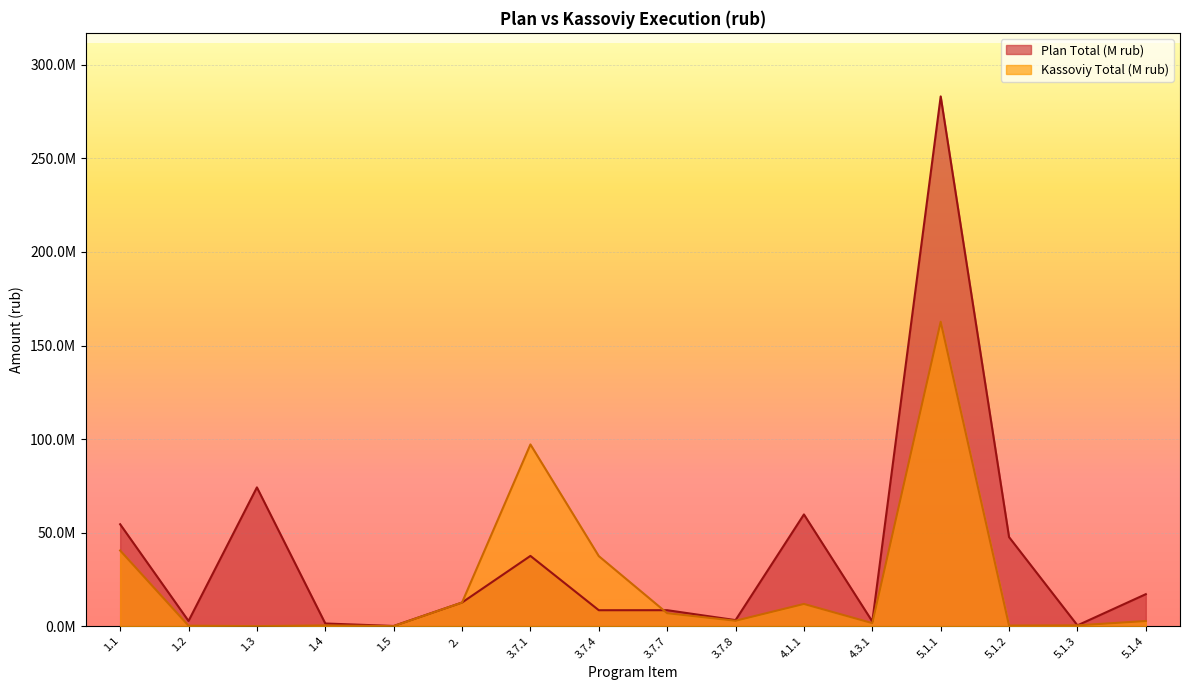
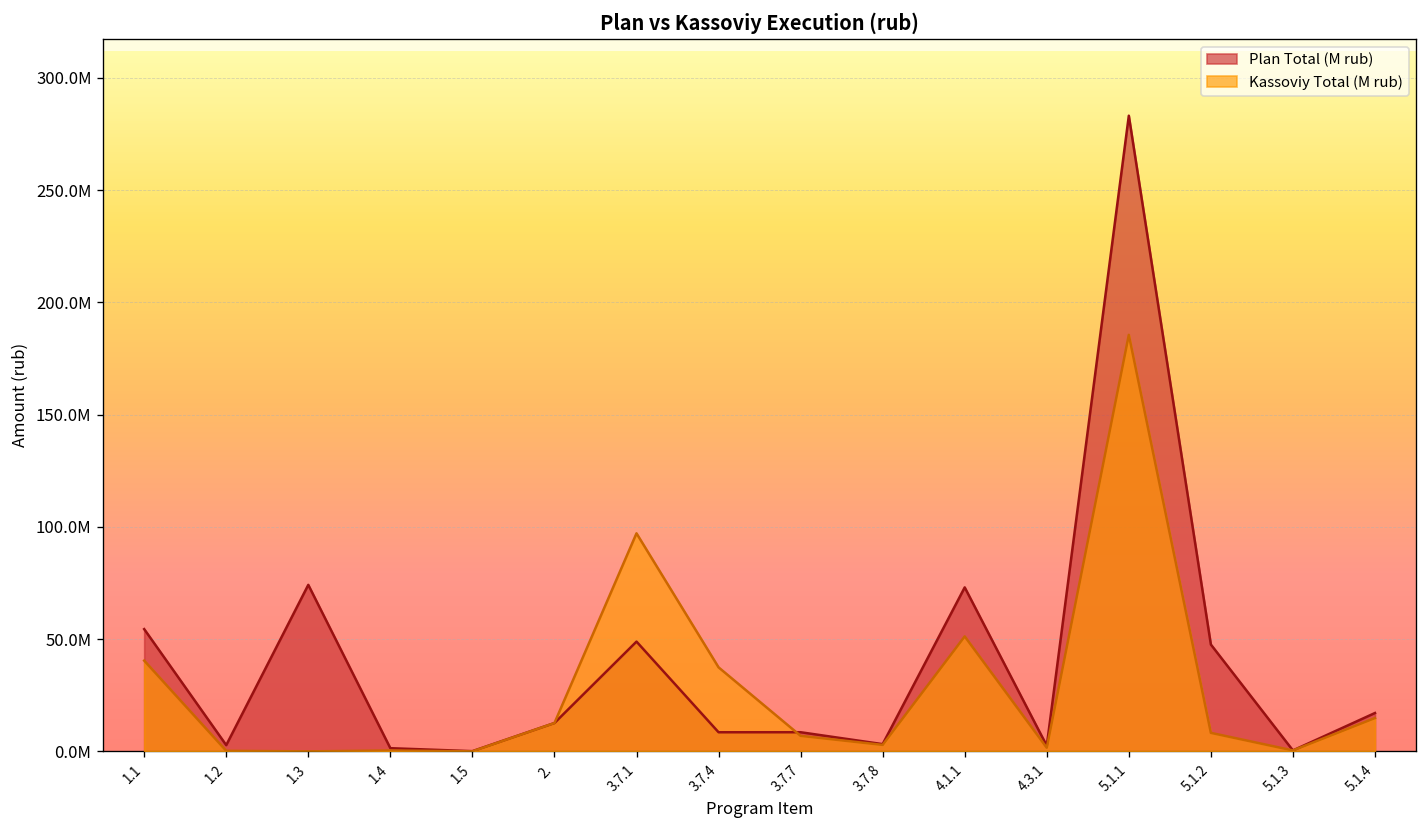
  {
    "Plan Total (M rub)": {
      "1.1": 54000000,
      "1.2": 3000000,
      "1.3": 74000000,
-     "3.7.1": 38000000,
+     "3.7.1": 49000000,
      "3.7.4": 9000000,
      "3.7.7": 9000000,
-     "4.1.1": 60000000,
+     "4.1.1": 73000000,
      "5.1.1": 283000000,
      "5.1.2": 48000000,
      "5.1.4": 17000000
    },
    "Kassoviy Total (M rub)": {
      "1.1": 40000000,
      "1.2": 0,
      "1.3": 0,
      "3.7.1": 97000000,
      "3.7.4": 37000000,
      "3.7.7": 7000000,
-     "4.1.1": 12000000,
-     "5.1.1": 163000000,
-     "5.1.2": 0,
-     "5.1.4": 3000000
+     "4.1.1": 51000000,
+     "5.1.1": 186000000,
+     "5.1.2": 8000000,
+     "5.1.4": 15000000
    }
  }
